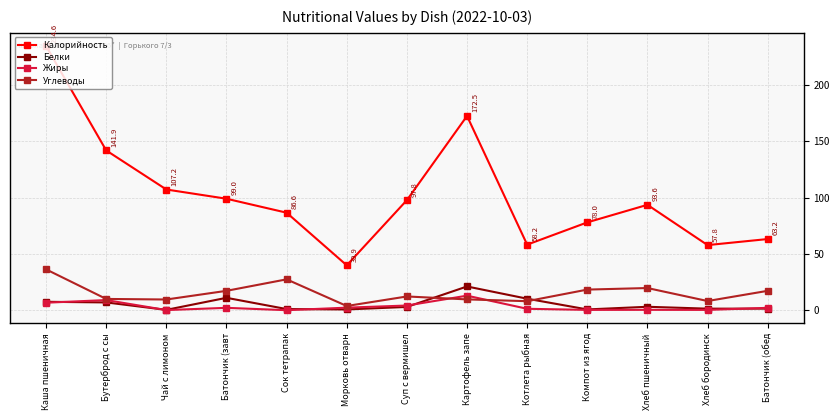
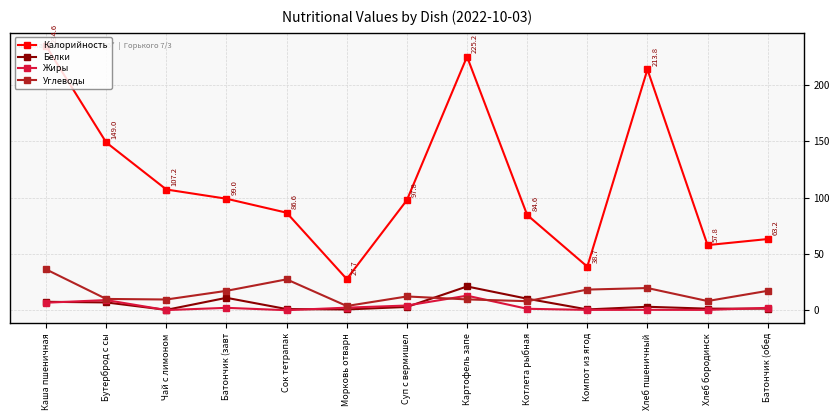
  {
    "Калорийность": {
-     "Бутерброд с сы": 141.9,
+     "Бутерброд с сы": 149.0,
      "Чай с лимоном": 107.2,
      "Батончик (завт": 99.0,
      "Сок тетрапак": 86.6,
-     "Морковь отварн": 39.9,
+     "Морковь отварн": 27.7,
      "Суп с вермишел": 97.8,
-     "Картофель запе": 172.5,
-     "Котлета рыбная": 58.2,
-     "Компот из ягод": 78.0,
-     "Хлеб пшеничный": 93.6,
+     "Картофель запе": 225.2,
+     "Котлета рыбная": 84.6,
+     "Компот из ягод": 38.7,
+     "Хлеб пшеничный": 213.8,
      "Хлеб бородинск": 57.8,
      "Батончик (обед": 63.2
    },
    "Белки": {
      "Батончик (завт": 11,
      "Картофель запе": 21,
      "Хлеб пшеничный": 3
    }
  }
